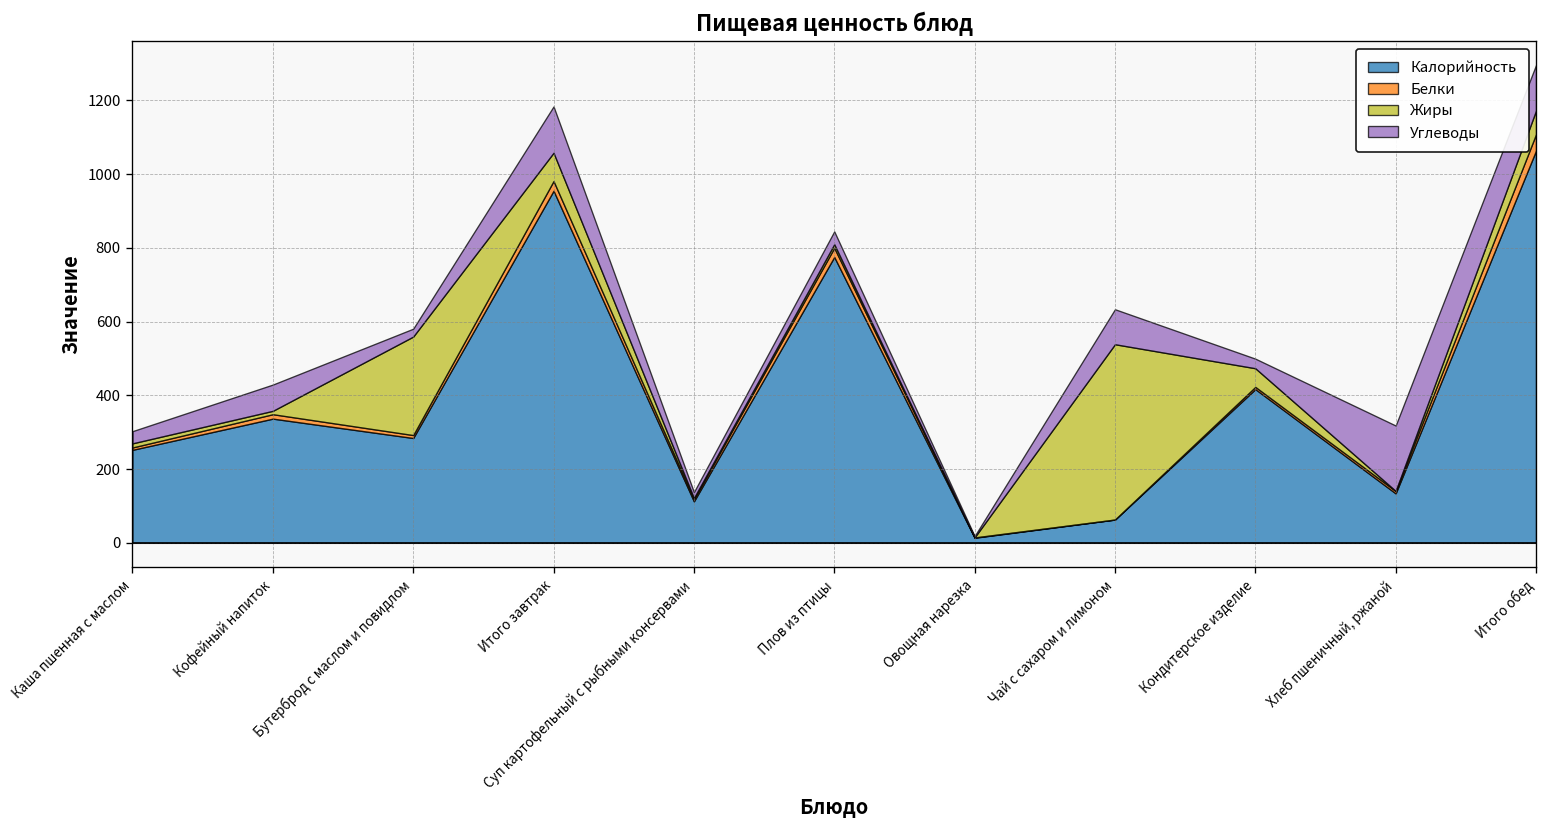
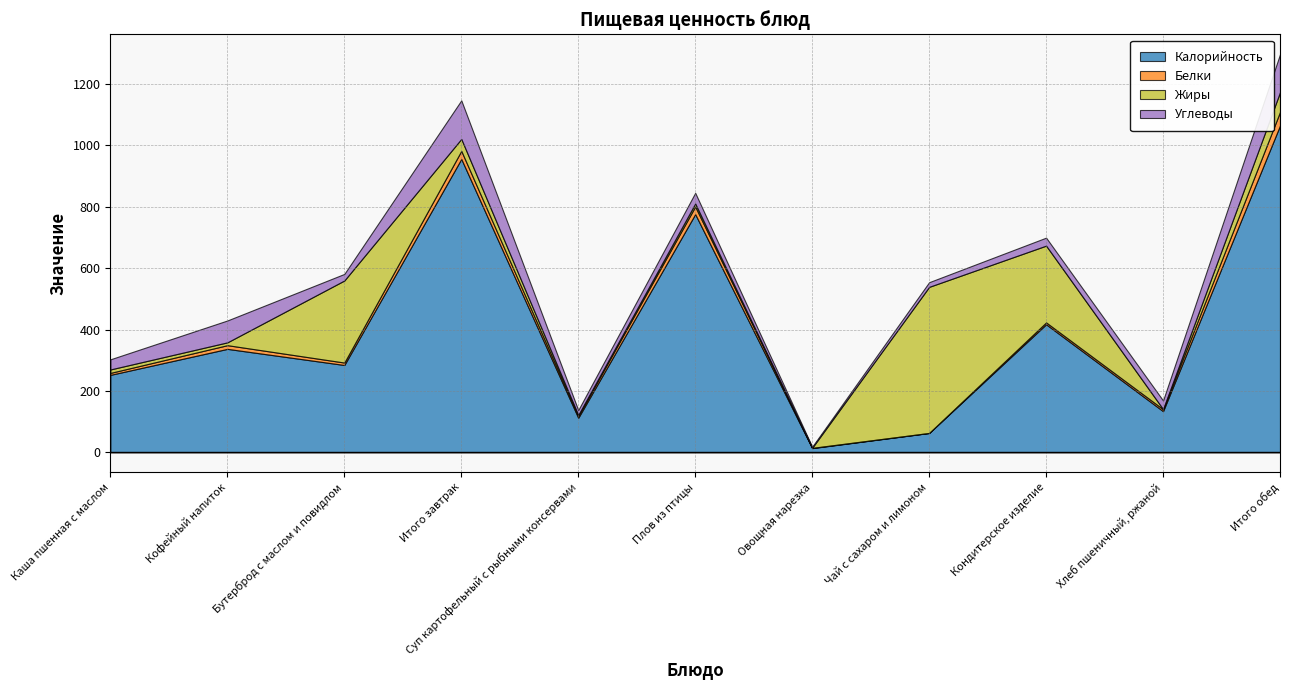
  {
    "Калорийность": {
      "Кофейный напиток": 340,
      "Итого завтрак": 960,
      "Плов из птицы": 780,
      "Итого обед": 1060
    },
    "Белки": {
      "Кофейный напиток": 10,
      "Итого завтрак": 30,
      "Плов из птицы": 20,
      "Итого обед": 40
    },
    "Жиры": {
      "Каша пшенная с маслом": 10,
      "Кофейный напиток": 10,
      "Бутерброд с маслом и повидлом": 270,
-     "Итого завтрак": 80,
+     "Итого завтрак": 40,
      "Плов из птицы": 10,
      "Чай с сахаром и лимоном": 480,
-     "Кондитерское изделие": 50,
+     "Кондитерское изделие": 250,
      "Итого обед": 60
    },
    "Углеводы": {
      "Каша пшенная с маслом": 30,
      "Кофейный напиток": 70,
      "Бутерброд с маслом и повидлом": 20,
      "Итого завтрак": 130,
      "Суп картофельный с рыбными консервами": 20,
      "Плов из птицы": 30,
-     "Чай с сахаром и лимоном": 90,
+     "Чай с сахаром и лимоном": 20,
      "Кондитерское изделие": 30,
-     "Хлеб пшеничный, ржаной": 180,
+     "Хлеб пшеничный, ржаной": 30,
      "Итого обед": 120
    }
  }
